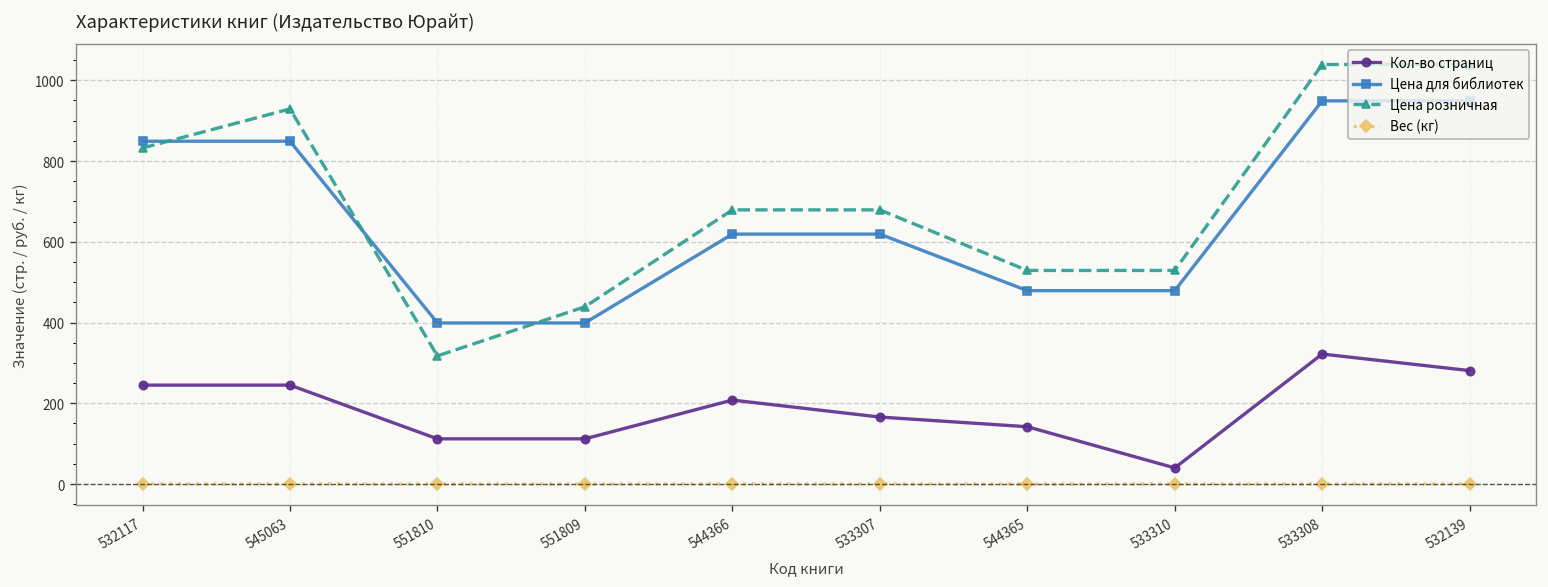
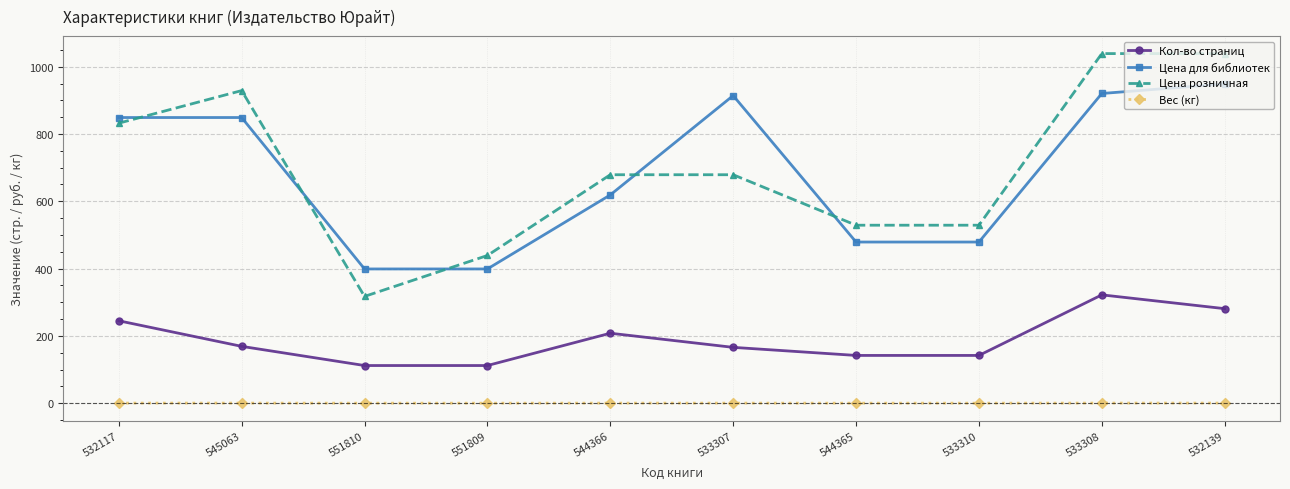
  {
    "Кол-во страниц": {
      "532117": 250,
-     "545063": 250,
+     "545063": 170,
      "551810": 110,
      "551809": 110,
      "544366": 210,
      "533307": 170,
      "544365": 140,
-     "533310": 40,
+     "533310": 140,
      "533308": 320,
      "532139": 280
    },
    "Цена для библиотек": {
      "532117": 850,
      "545063": 850,
      "551810": 400,
      "551809": 400,
      "544366": 620,
-     "533307": 620,
+     "533307": 910,
      "544365": 480,
      "533310": 480,
-     "533308": 950
+     "533308": 920
    },
    "Цена розничная": {
      "532117": 830,
      "545063": 930,
      "551810": 320,
      "551809": 440,
      "544366": 680,
      "533307": 680,
      "544365": 530,
      "533310": 530,
      "533308": 1040
    },
    "Вес (кг)": {
      "532117": 0,
      "545063": 0,
      "551810": 0,
      "551809": 0,
      "544366": 0,
      "533307": 0,
      "544365": 0,
      "533310": 0,
      "533308": 0,
      "532139": 0
    }
  }
